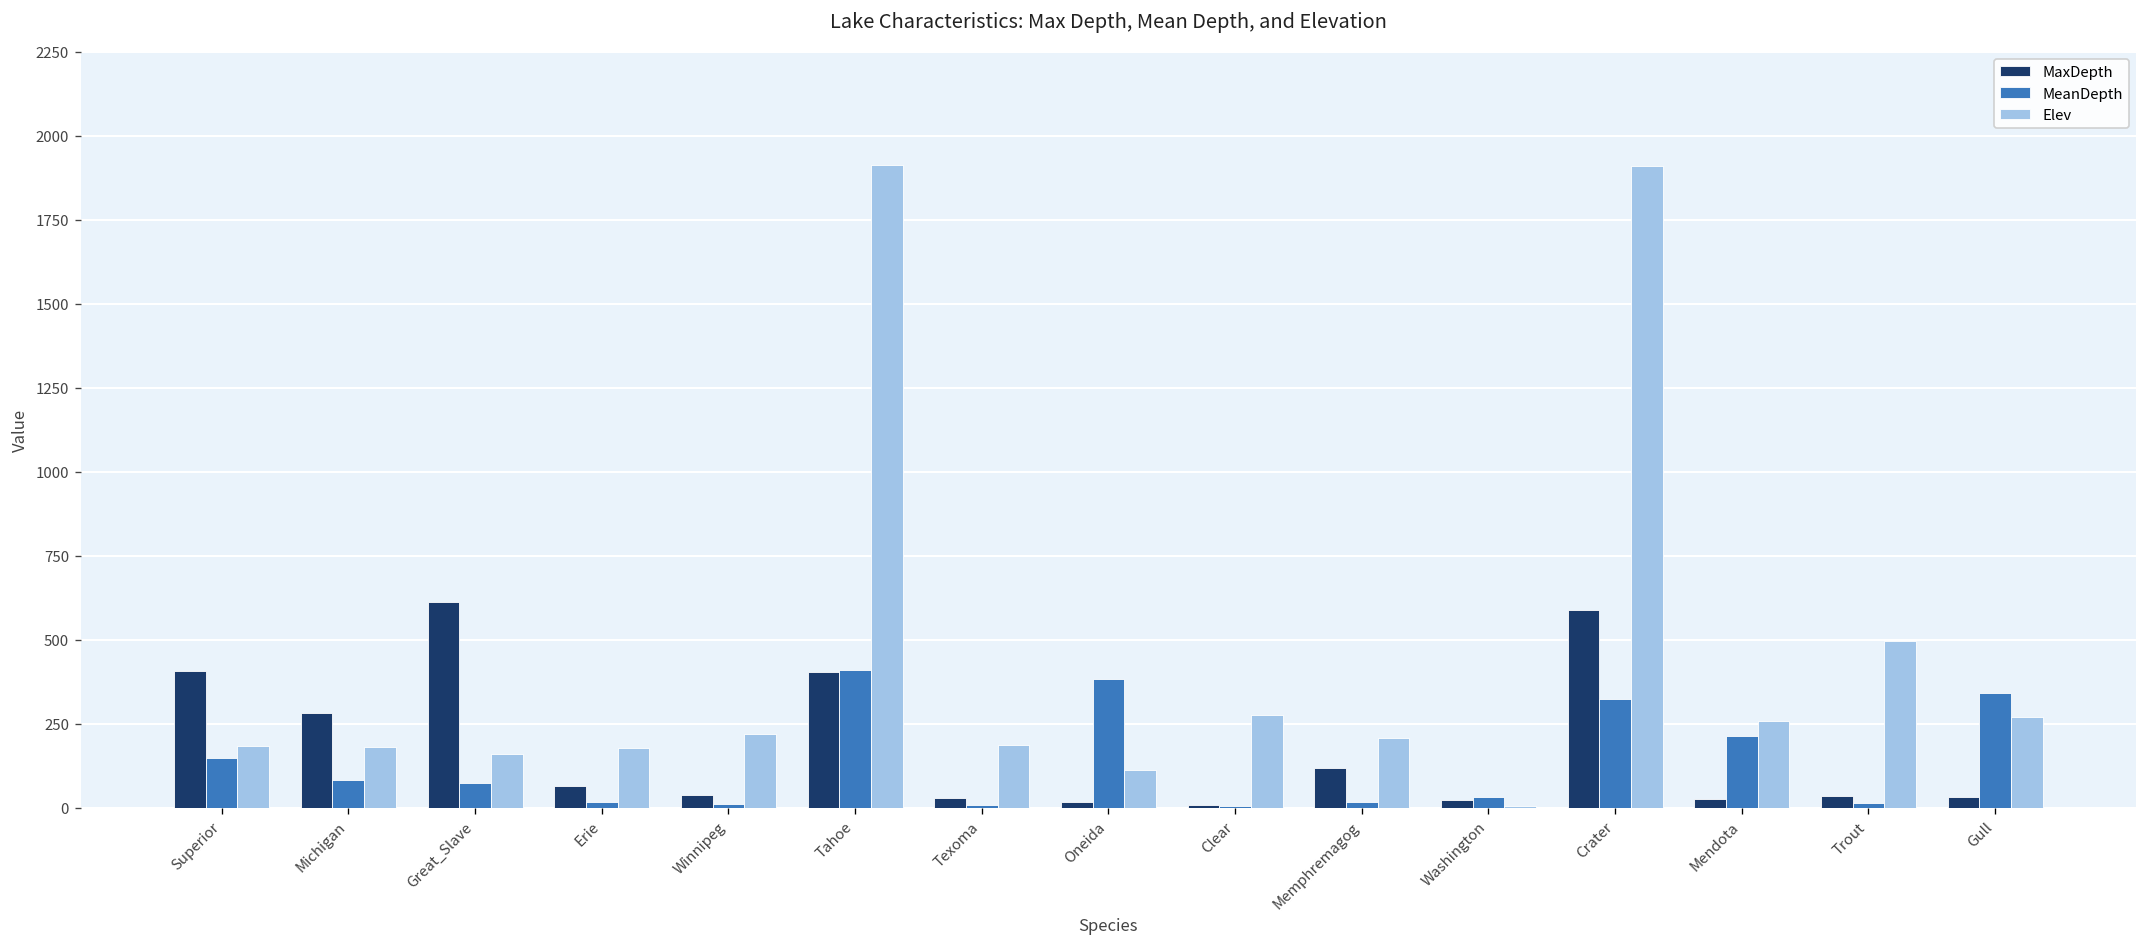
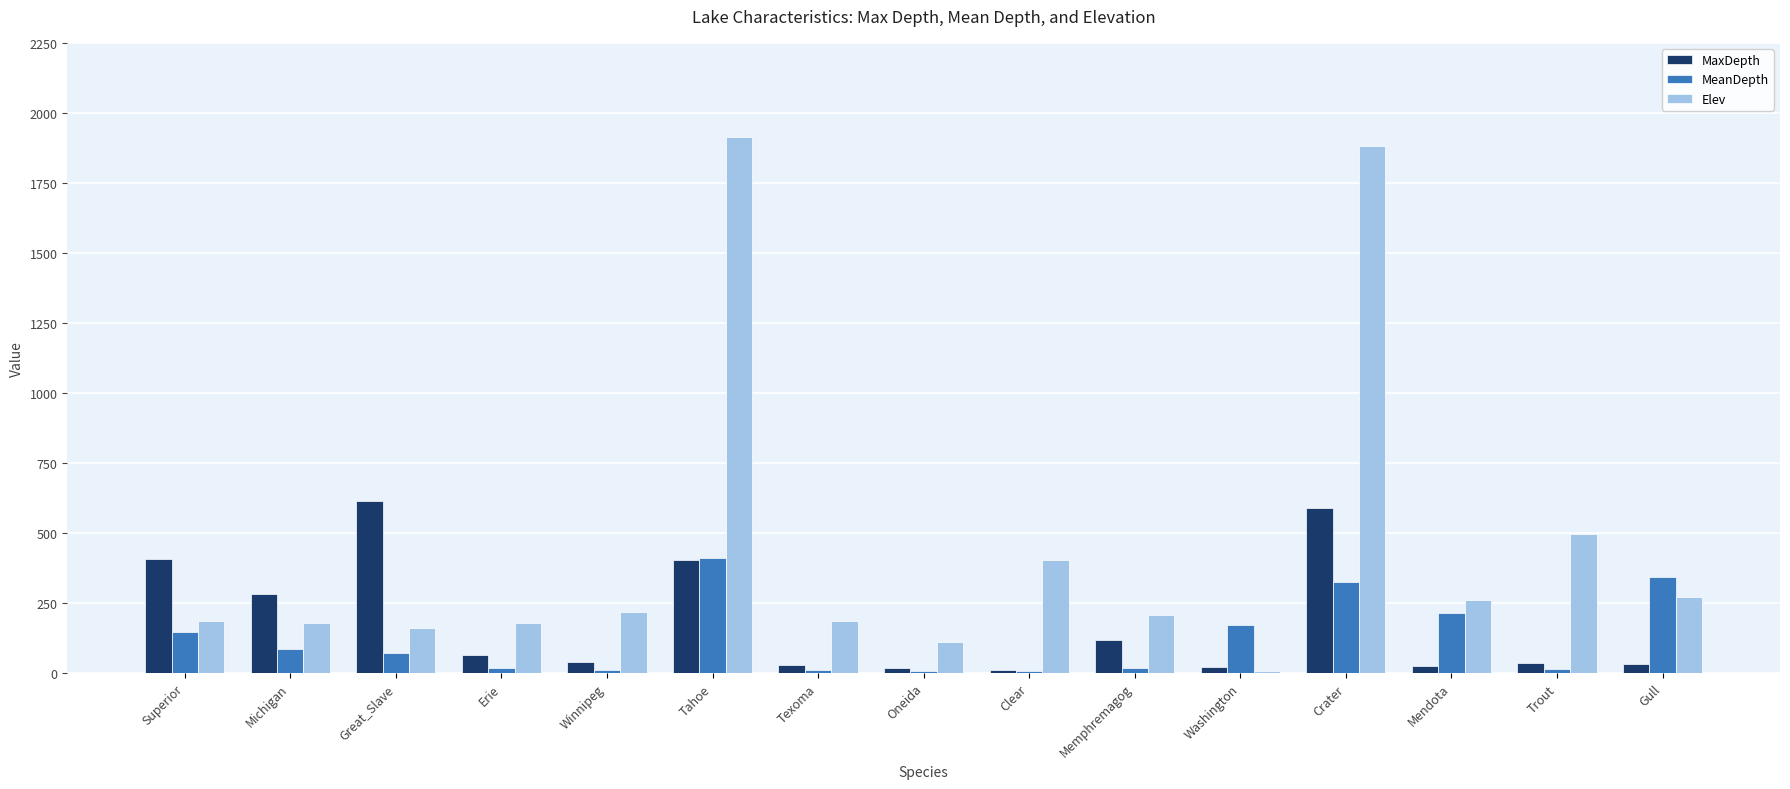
  {
    "MaxDepth": {
      "Superior": 410,
      "Michigan": 280,
      "Great_Slave": 610,
      "Erie": 60,
      "Winnipeg": 40,
      "Tahoe": 400,
      "Texoma": 30,
      "Oneida": 20,
      "Clear": 10,
      "Memphremagog": 120,
      "Washington": 20,
      "Crater": 590,
      "Mendota": 30,
      "Trout": 40,
      "Gull": 30
    },
    "MeanDepth": {
      "Superior": 150,
      "Michigan": 80,
      "Great_Slave": 70,
      "Erie": 20,
      "Winnipeg": 10,
      "Tahoe": 410,
      "Texoma": 10,
-     "Oneida": 380,
+     "Oneida": 10,
      "Memphremagog": 20,
-     "Washington": 30,
+     "Washington": 170,
      "Crater": 330,
      "Mendota": 210,
      "Trout": 10,
      "Gull": 340
    },
    "Elev": {
      "Superior": 190,
      "Michigan": 180,
      "Great_Slave": 160,
      "Erie": 180,
      "Winnipeg": 220,
      "Tahoe": 1910,
      "Texoma": 190,
      "Oneida": 110,
-     "Clear": 280,
+     "Clear": 400,
      "Memphremagog": 210,
-     "Crater": 1910,
+     "Crater": 1880,
      "Mendota": 260,
      "Trout": 500,
      "Gull": 270
    }
  }
